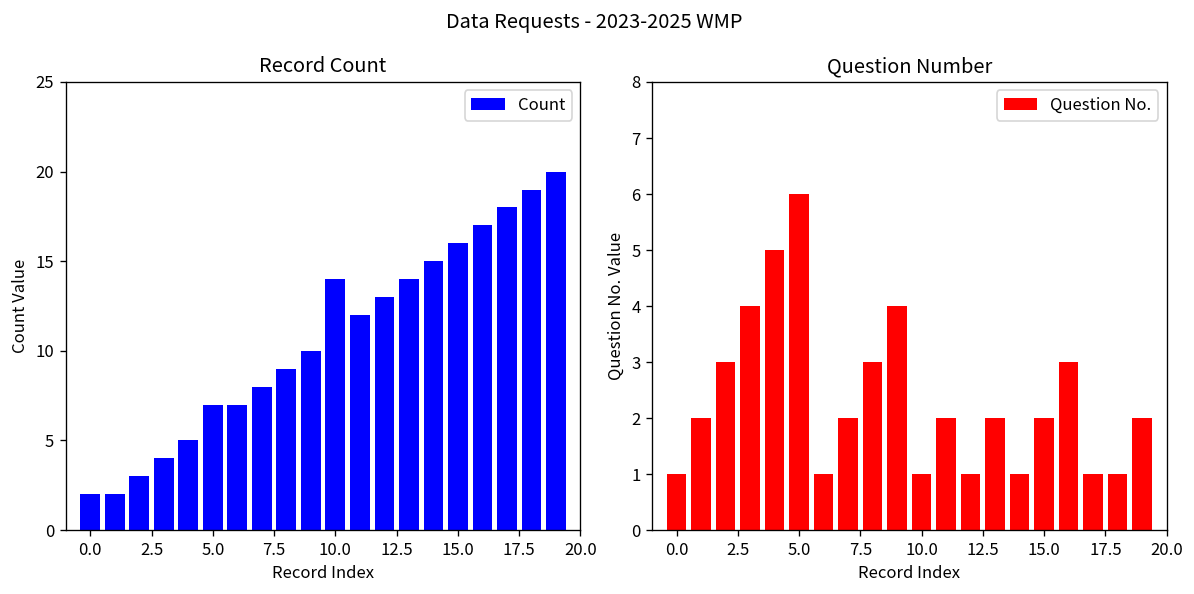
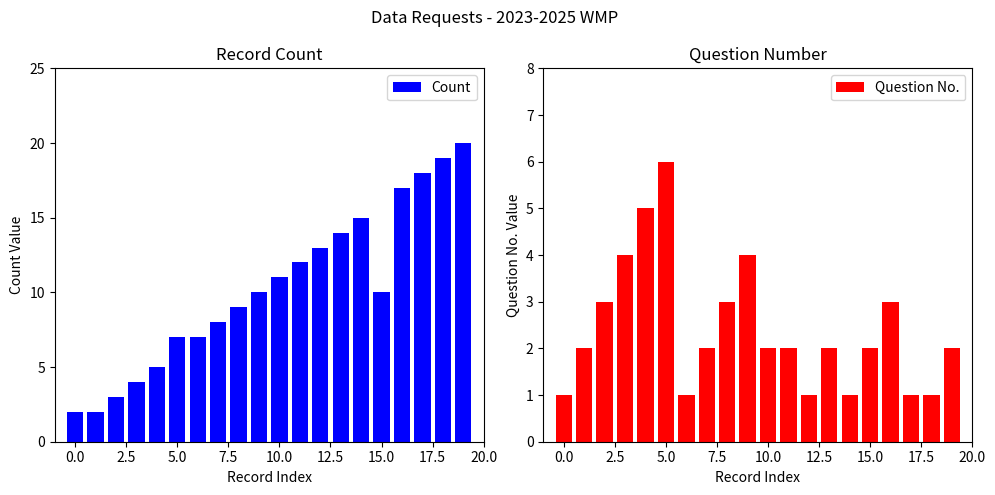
  {
    "Record Count": {
      "0.0": 2,
      "5.0": 7,
-     "10.0": 14,
-     "15.0": 16
+     "10.0": 11,
+     "15.0": 10
    },
    "Question Number": {
      "0.0": 1,
      "5.0": 6,
-     "10.0": 1,
+     "10.0": 2,
      "15.0": 2
    }
  }
